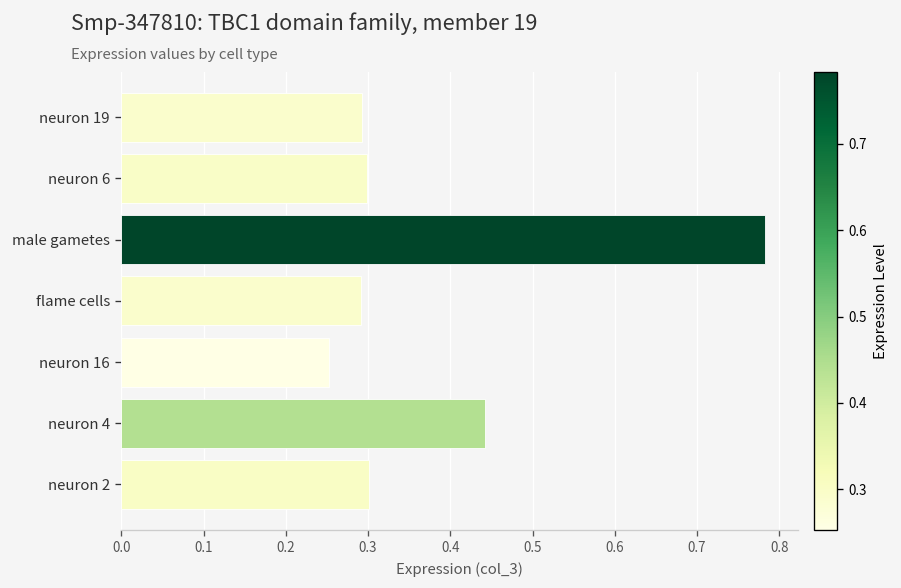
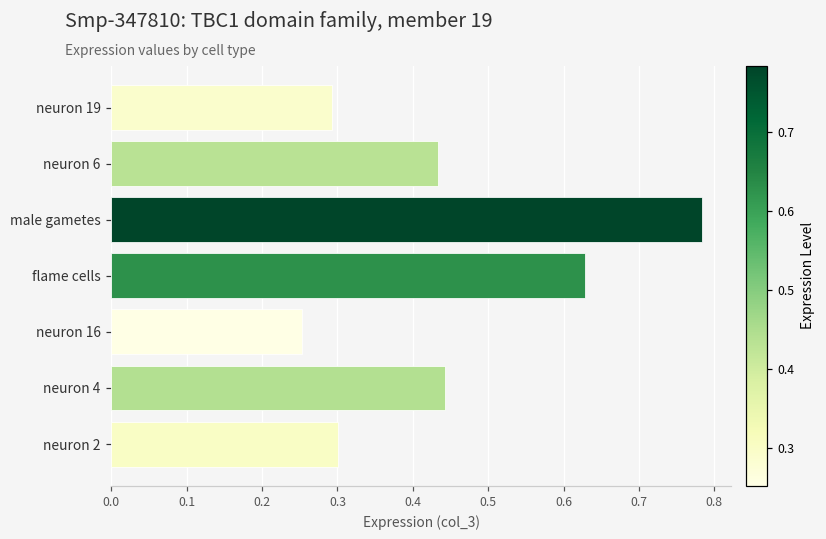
  {
    "neuron 19": 0.29,
-   "neuron 6": 0.30,
+   "neuron 6": 0.43,
    "male gametes": 0.78,
-   "flame cells": 0.29,
+   "flame cells": 0.63,
    "neuron 16": 0.25,
    "neuron 4": 0.44,
    "neuron 2": 0.30
  }
